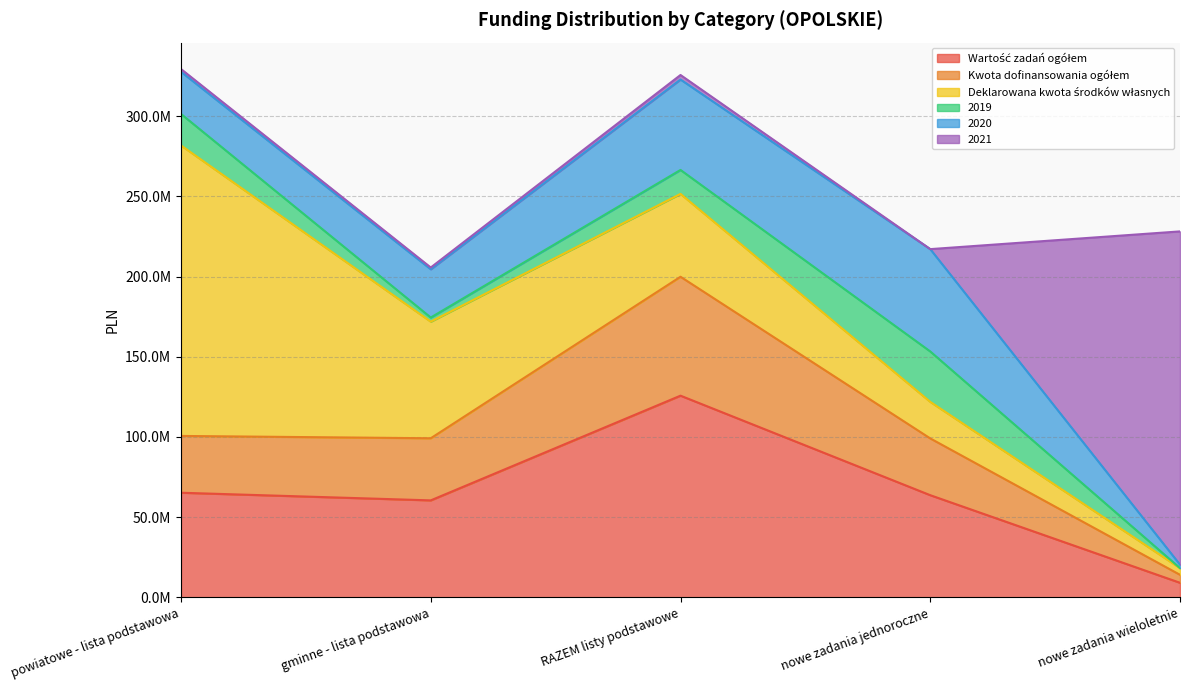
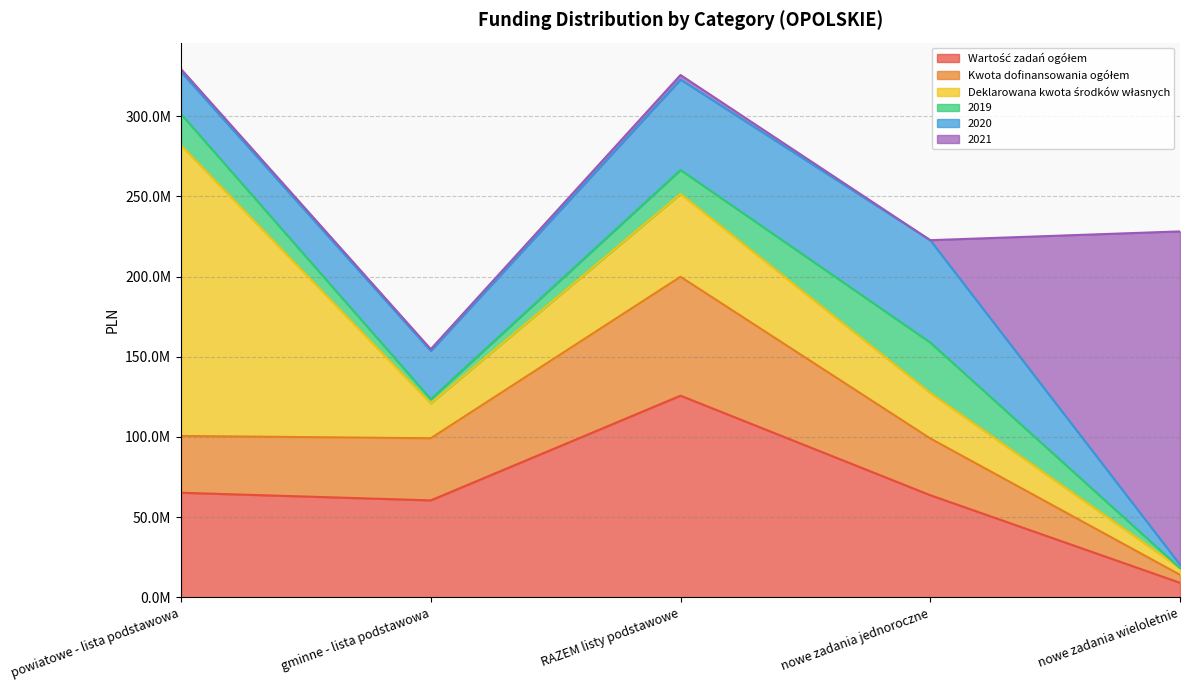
  {
    "Deklarowana kwota środków własnych": {
      "powiatowe - lista podstawowa": 181000000,
-     "gminne - lista podstawowa": 73000000,
+     "gminne - lista podstawowa": 22000000,
      "RAZEM listy podstawowe": 52000000,
-     "nowe zadania jednoroczne": 23000000
+     "nowe zadania jednoroczne": 28000000
    },
    "2019": {
      "powiatowe - lista podstawowa": 20000000,
      "gminne - lista podstawowa": 3000000,
      "RAZEM listy podstawowe": 15000000,
      "nowe zadania jednoroczne": 31000000
    },
    "2020": {
      "powiatowe - lista podstawowa": 26000000,
      "RAZEM listy podstawowe": 56000000,
      "nowe zadania wieloletnie": 2000000
    },
    "2021": {
      "powiatowe - lista podstawowa": 2000000,
      "RAZEM listy podstawowe": 3000000,
      "nowe zadania wieloletnie": 208000000
    }
  }
